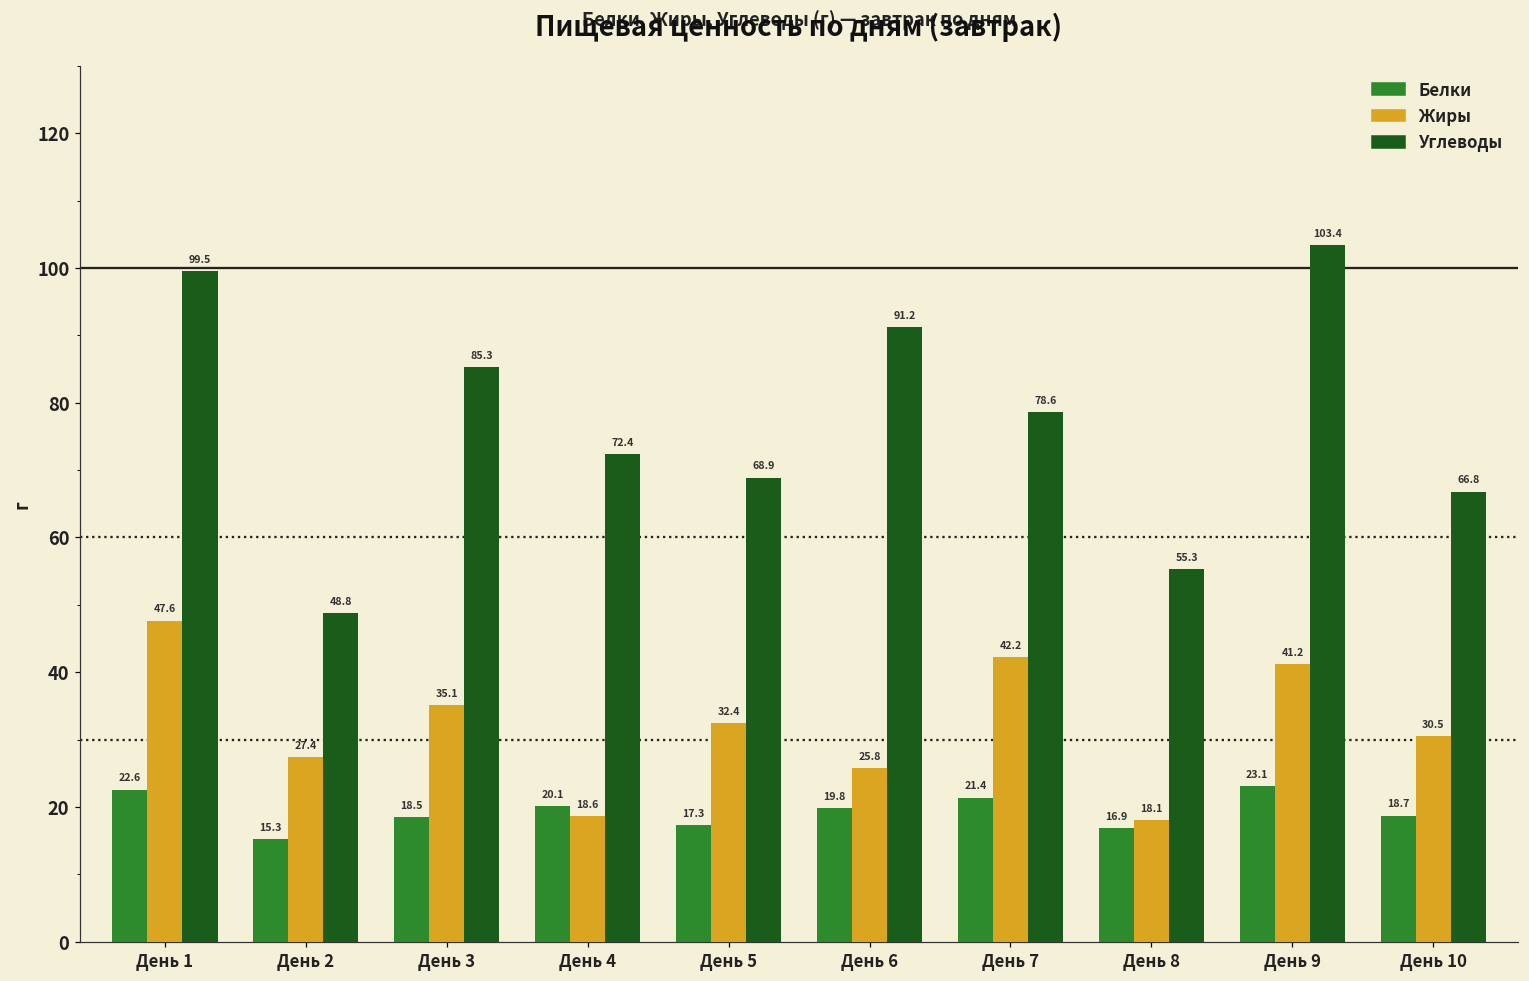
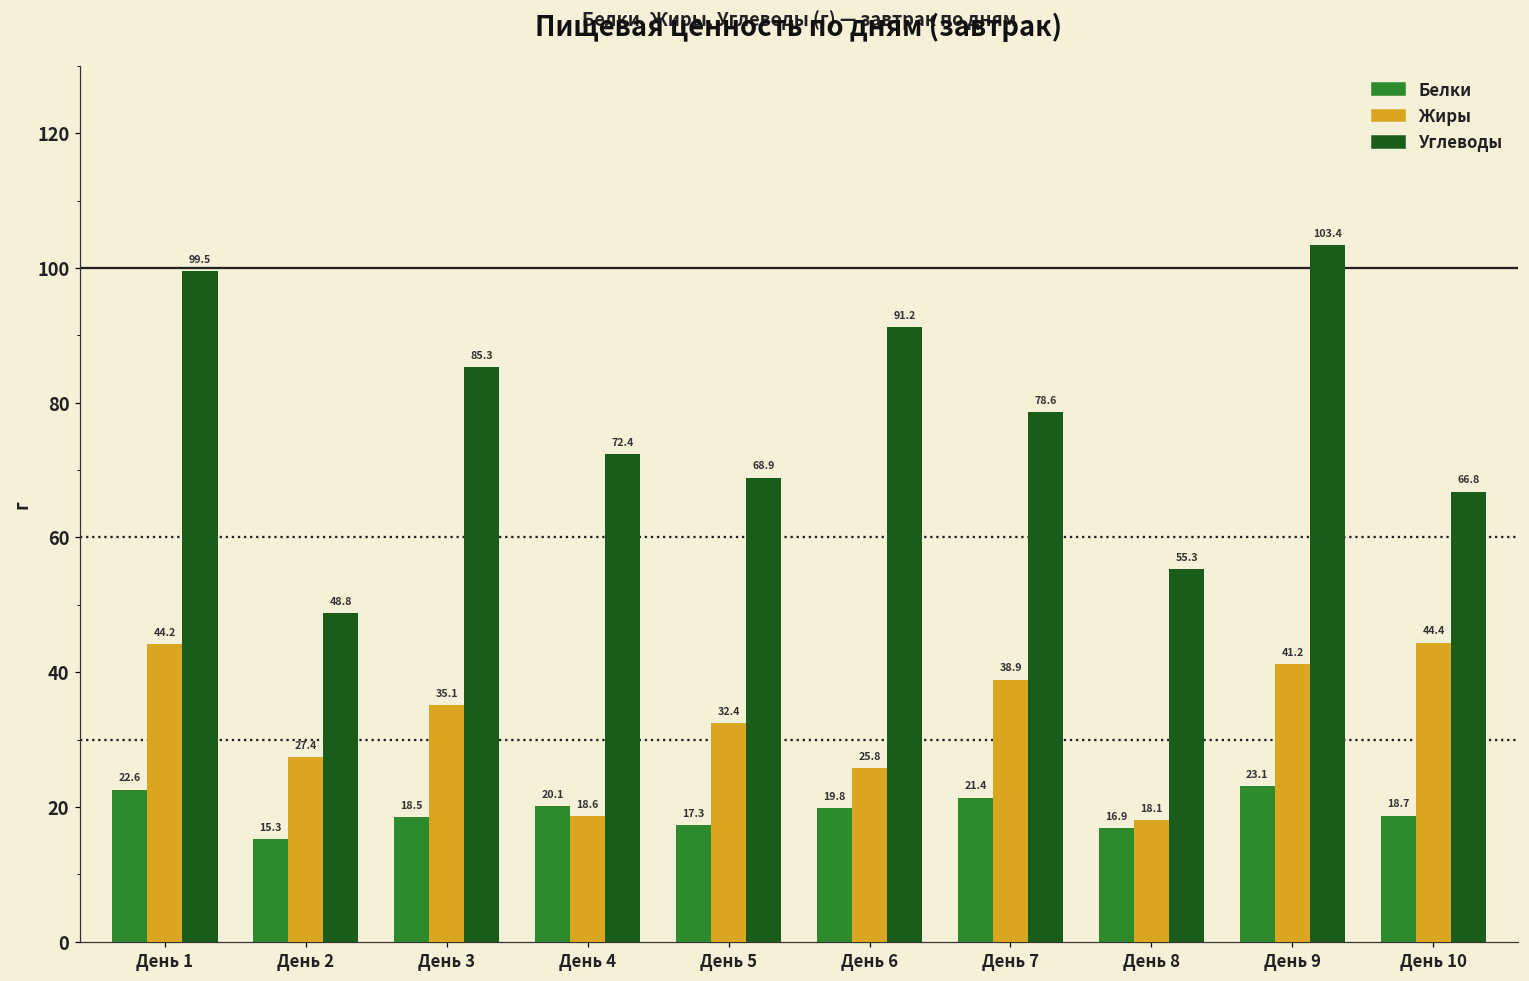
  {
    "Жиры": {
-     "День 1": 47.6,
+     "День 1": 44.2,
      "День 2": 27.4,
      "День 3": 35.1,
      "День 4": 18.6,
      "День 5": 32.4,
      "День 6": 25.8,
-     "День 7": 42.2,
+     "День 7": 38.9,
      "День 8": 18.1,
      "День 9": 41.2,
-     "День 10": 30.5
+     "День 10": 44.4
    }
  }
